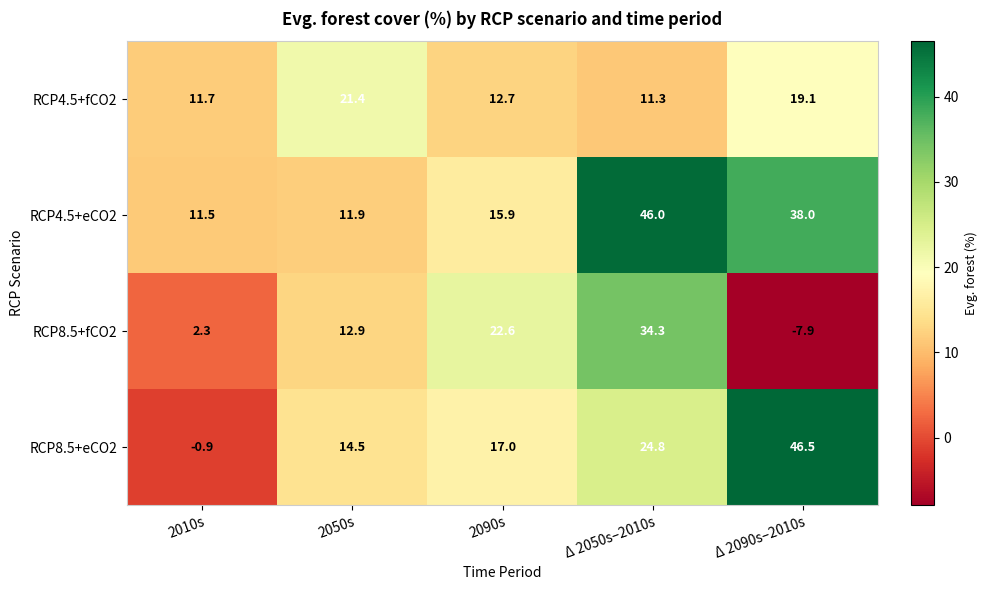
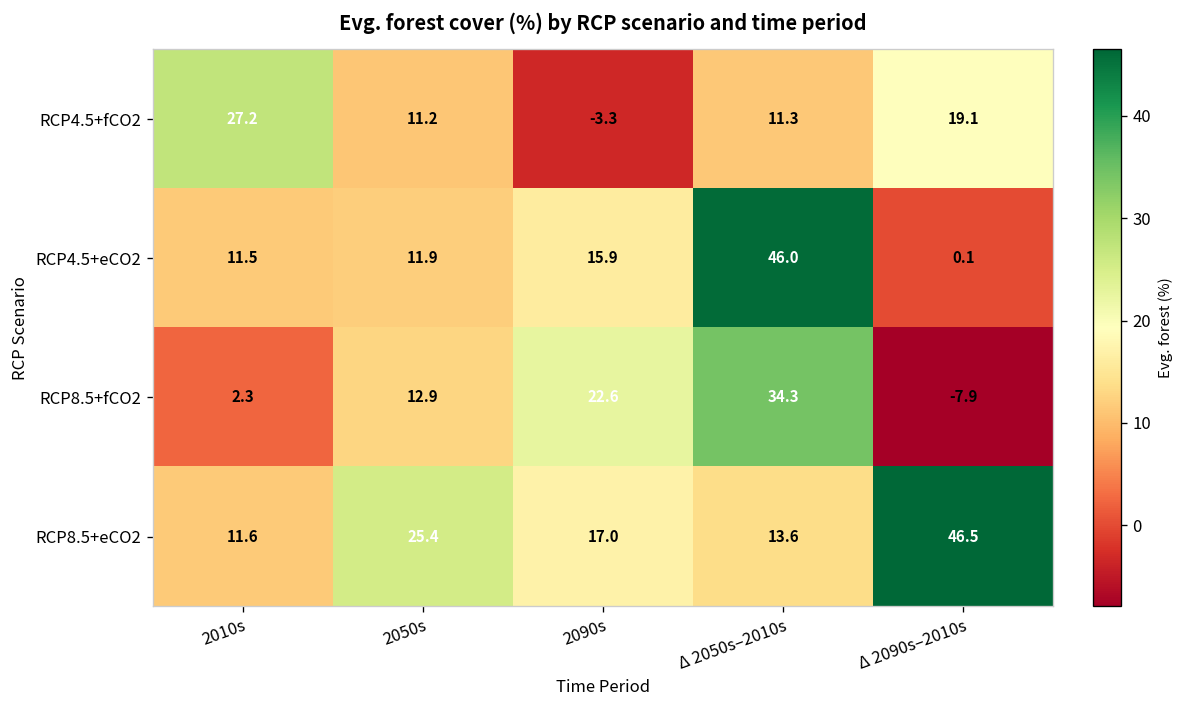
  {
    "RCP4.5+fCO2": {
-     "2010s": 11.7,
-     "2050s": 21.4,
-     "2090s": 12.7,
+     "2010s": 27.2,
+     "2050s": 11.2,
+     "2090s": -3.3,
      "Δ 2050s–2010s": 11.3,
      "Δ 2090s–2010s": 19.1
    },
    "RCP4.5+eCO2": {
      "2010s": 11.5,
      "2050s": 11.9,
      "2090s": 15.9,
      "Δ 2050s–2010s": 46.0,
-     "Δ 2090s–2010s": 38.0
+     "Δ 2090s–2010s": 0.1
    },
    "RCP8.5+fCO2": {
      "2010s": 2.3,
      "2050s": 12.9,
      "2090s": 22.6,
      "Δ 2050s–2010s": 34.3,
      "Δ 2090s–2010s": -7.9
    },
    "RCP8.5+eCO2": {
-     "2010s": -0.9,
-     "2050s": 14.5,
+     "2010s": 11.6,
+     "2050s": 25.4,
      "2090s": 17.0,
-     "Δ 2050s–2010s": 24.8,
+     "Δ 2050s–2010s": 13.6,
      "Δ 2090s–2010s": 46.5
    }
  }
